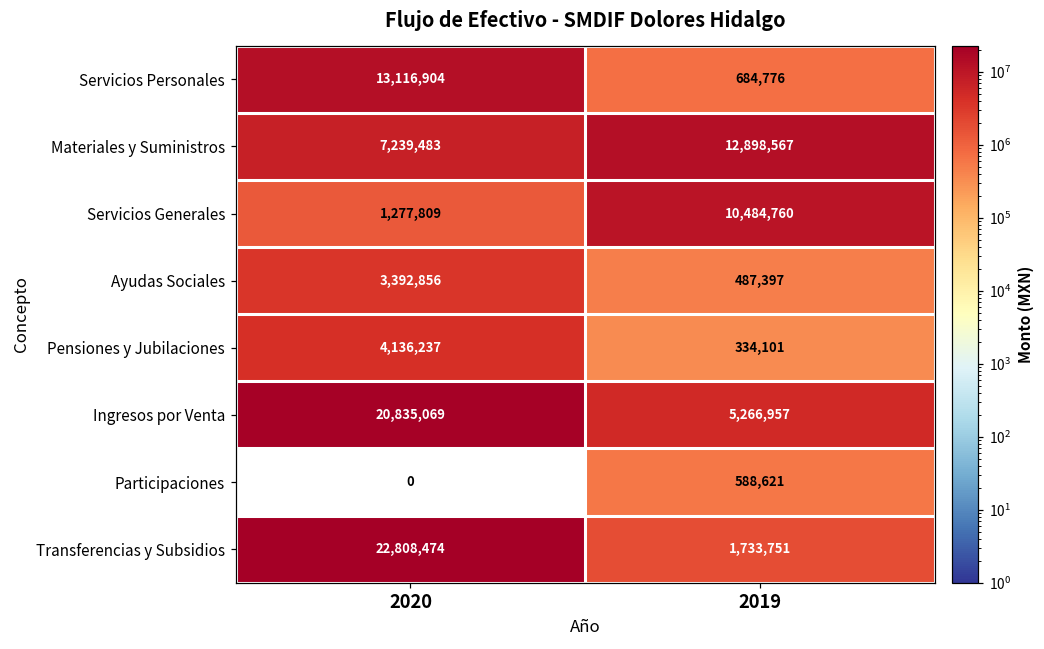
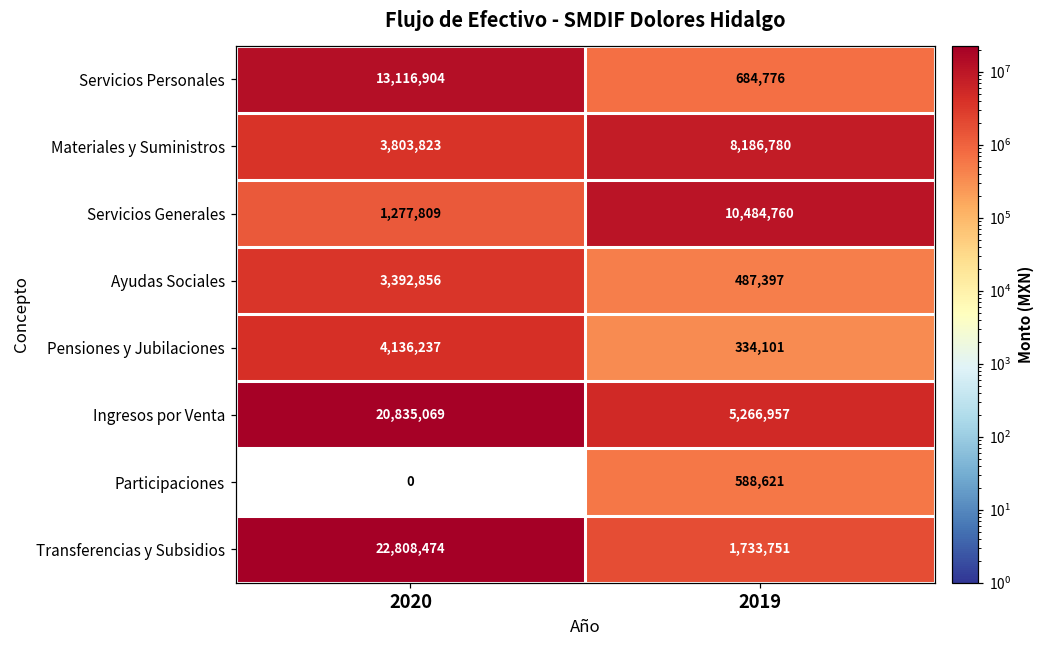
  {
    "Servicios Personales": {
      "2020": "13,116,904",
      "2019": "684,776"
    },
    "Materiales y Suministros": {
-     "2020": "7,239,483",
-     "2019": "12,898,567"
+     "2020": "3,803,823",
+     "2019": "8,186,780"
    },
    "Servicios Generales": {
      "2020": "1,277,809",
      "2019": "10,484,760"
    },
    "Ayudas Sociales": {
      "2020": "3,392,856",
      "2019": "487,397"
    },
    "Pensiones y Jubilaciones": {
      "2020": "4,136,237",
      "2019": "334,101"
    },
    "Ingresos por Venta": {
      "2020": "20,835,069",
      "2019": "5,266,957"
    },
    "Participaciones": {
      "2020": "0",
      "2019": "588,621"
    },
    "Transferencias y Subsidios": {
      "2020": "22,808,474",
      "2019": "1,733,751"
    }
  }
